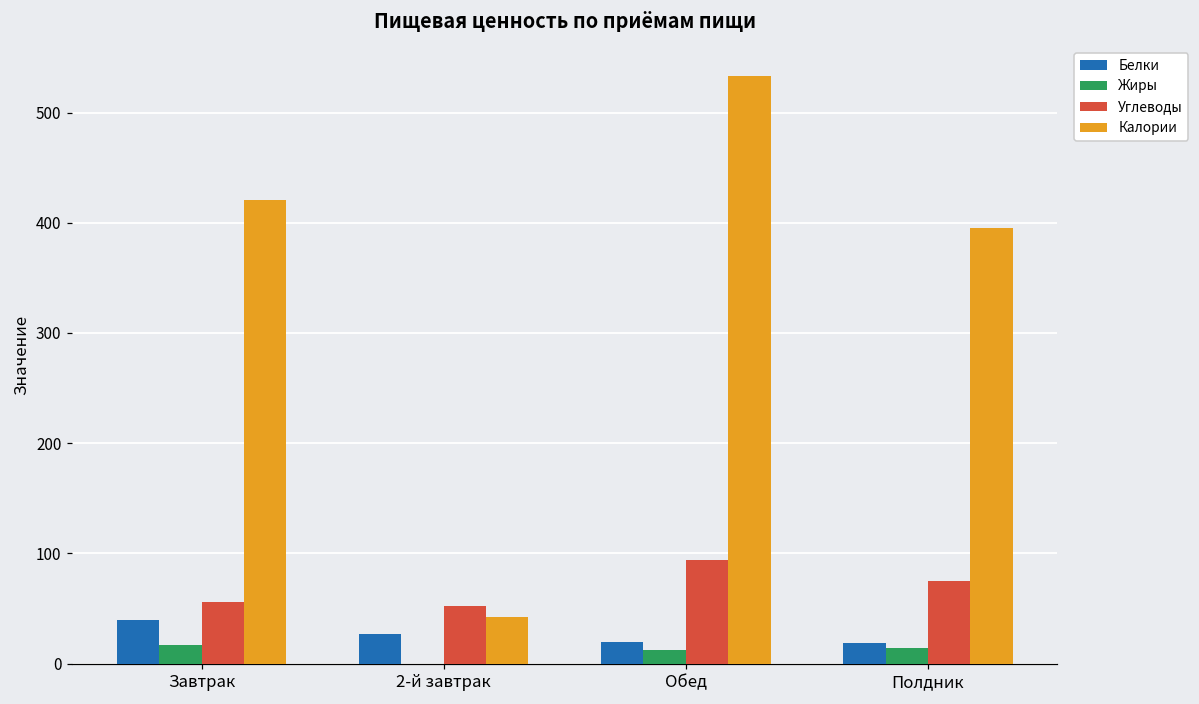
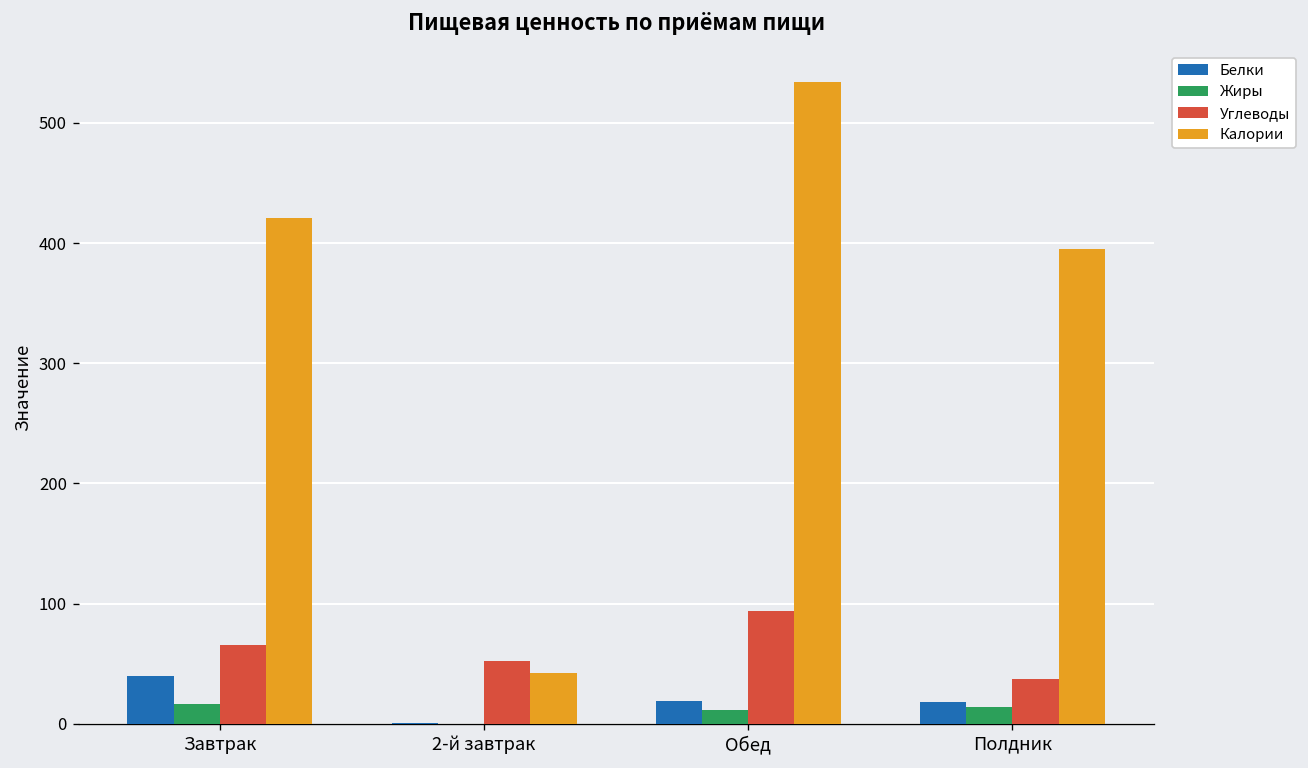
  {
    "Белки": {
      "Завтрак": 40,
-     "2-й завтрак": 27,
+     "2-й завтрак": 1,
      "Обед": 19,
      "Полдник": 18
    },
    "Жиры": {
      "Завтрак": 17,
      "2-й завтрак": 0,
      "Обед": 12,
      "Полдник": 14
    },
    "Углеводы": {
-     "Завтрак": 56,
+     "Завтрак": 66,
      "2-й завтрак": 53,
      "Обед": 94,
-     "Полдник": 75
+     "Полдник": 37
    },
    "Калории": {
      "Завтрак": 420,
      "2-й завтрак": 42,
      "Обед": 534,
      "Полдник": 395
    }
  }
